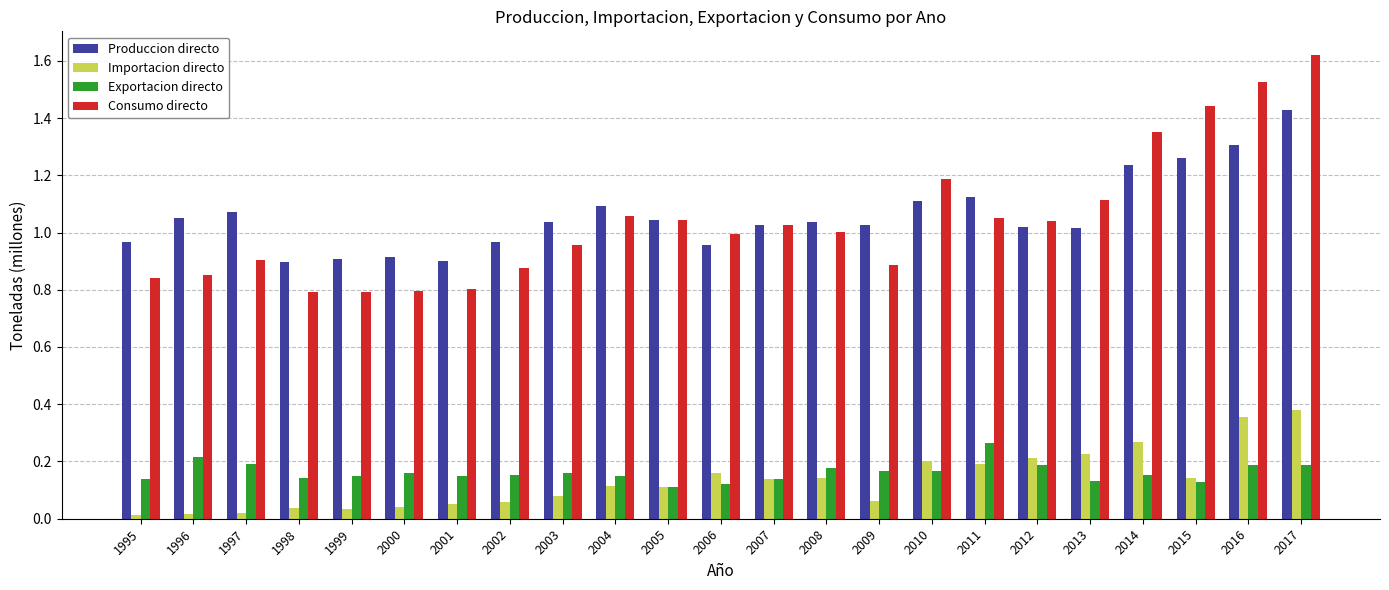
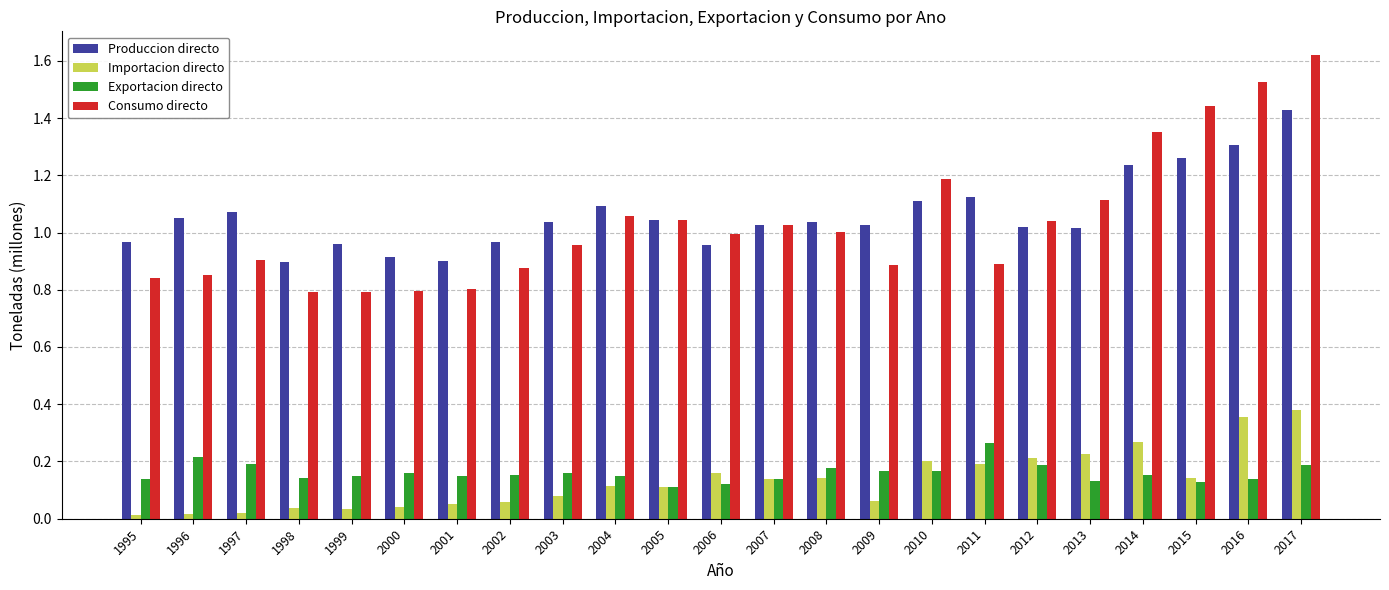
  {
    "Produccion directo": {
      "1995": 0.97,
      "1996": 1.05,
      "1997": 1.07,
      "1998": 0.90,
-     "1999": 0.91,
+     "1999": 0.96,
      "2000": 0.92,
      "2001": 0.90,
      "2002": 0.97,
      "2003": 1.04,
      "2004": 1.09,
      "2005": 1.04,
      "2006": 0.96,
      "2007": 1.03,
      "2008": 1.04,
      "2009": 1.03,
      "2010": 1.11,
      "2011": 1.12,
      "2012": 1.02,
      "2013": 1.02,
      "2014": 1.24,
      "2015": 1.26,
      "2016": 1.31,
      "2017": 1.43
    },
    "Importacion directo": {
      "1995": 0.01,
      "1996": 0.02,
      "1997": 0.02,
      "1998": 0.04,
      "1999": 0.03,
      "2000": 0.04,
      "2001": 0.05,
      "2002": 0.06,
      "2003": 0.08,
      "2004": 0.11,
      "2005": 0.11,
      "2006": 0.16,
      "2007": 0.14,
      "2008": 0.14,
      "2009": 0.06,
      "2010": 0.20,
      "2011": 0.19,
      "2012": 0.21,
      "2013": 0.23,
      "2014": 0.27,
      "2015": 0.14,
      "2016": 0.36,
      "2017": 0.38
    },
    "Exportacion directo": {
      "1995": 0.14,
      "1996": 0.22,
      "1997": 0.19,
      "1998": 0.14,
      "1999": 0.15,
      "2000": 0.16,
      "2001": 0.15,
      "2002": 0.15,
      "2003": 0.16,
      "2004": 0.15,
      "2005": 0.11,
      "2006": 0.12,
      "2007": 0.14,
      "2008": 0.18,
      "2009": 0.17,
      "2010": 0.17,
      "2011": 0.27,
      "2012": 0.19,
      "2013": 0.13,
      "2014": 0.15,
      "2015": 0.13,
-     "2016": 0.19,
+     "2016": 0.14,
      "2017": 0.19
    },
    "Consumo directo": {
      "1995": 0.84,
      "1996": 0.85,
      "1997": 0.90,
      "1998": 0.79,
      "1999": 0.79,
      "2000": 0.80,
      "2001": 0.80,
      "2002": 0.87,
      "2003": 0.95,
      "2004": 1.06,
      "2005": 1.05,
      "2006": 0.99,
      "2007": 1.03,
      "2008": 1.00,
      "2009": 0.89,
      "2010": 1.19,
-     "2011": 1.05,
+     "2011": 0.89,
      "2012": 1.04,
      "2013": 1.11,
      "2014": 1.35,
      "2015": 1.44,
      "2016": 1.53,
      "2017": 1.62
    }
  }
